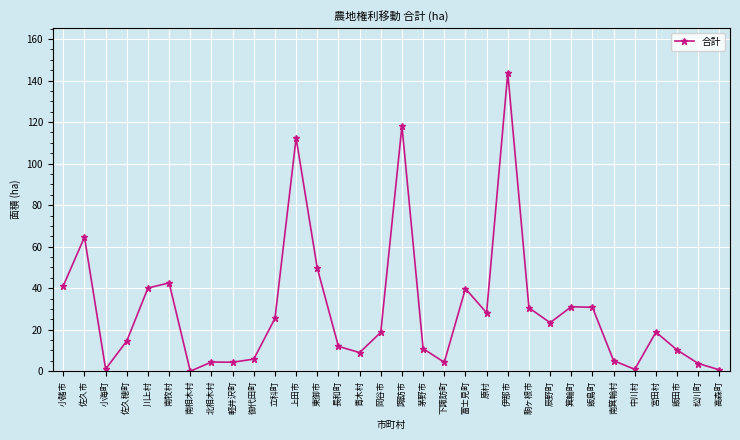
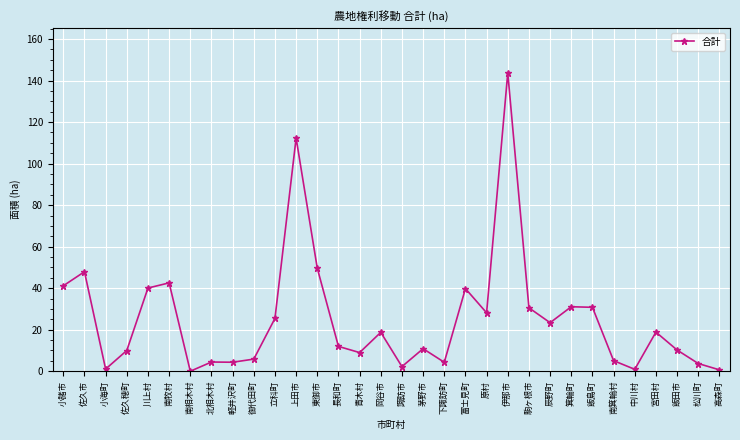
  {
    "小諸市": 41,
-   "佐久市": 65,
+   "佐久市": 48,
    "小海町": 1,
-   "佐久穂町": 15,
+   "佐久穂町": 10,
    "川上村": 40,
    "南牧村": 43,
    "南相木村": 0,
    "北相木村": 4,
    "軽井沢町": 4,
    "御代田町": 6,
    "立科町": 25,
    "上田市": 112,
    "東御市": 50,
    "長和町": 12,
    "青木村": 9,
    "岡谷市": 19,
-   "諏訪市": 118,
+   "諏訪市": 2,
    "茅野市": 11,
    "下諏訪町": 4,
    "富士見町": 40,
    "原村": 28,
    "伊那市": 144,
    "駒ヶ根市": 31,
    "辰野町": 23,
    "箕輪町": 31,
    "飯島町": 31,
    "南箕輪村": 5,
    "中川村": 1,
    "宮田村": 19,
    "飯田市": 10,
    "松川町": 4,
    "高森町": 1
  }
